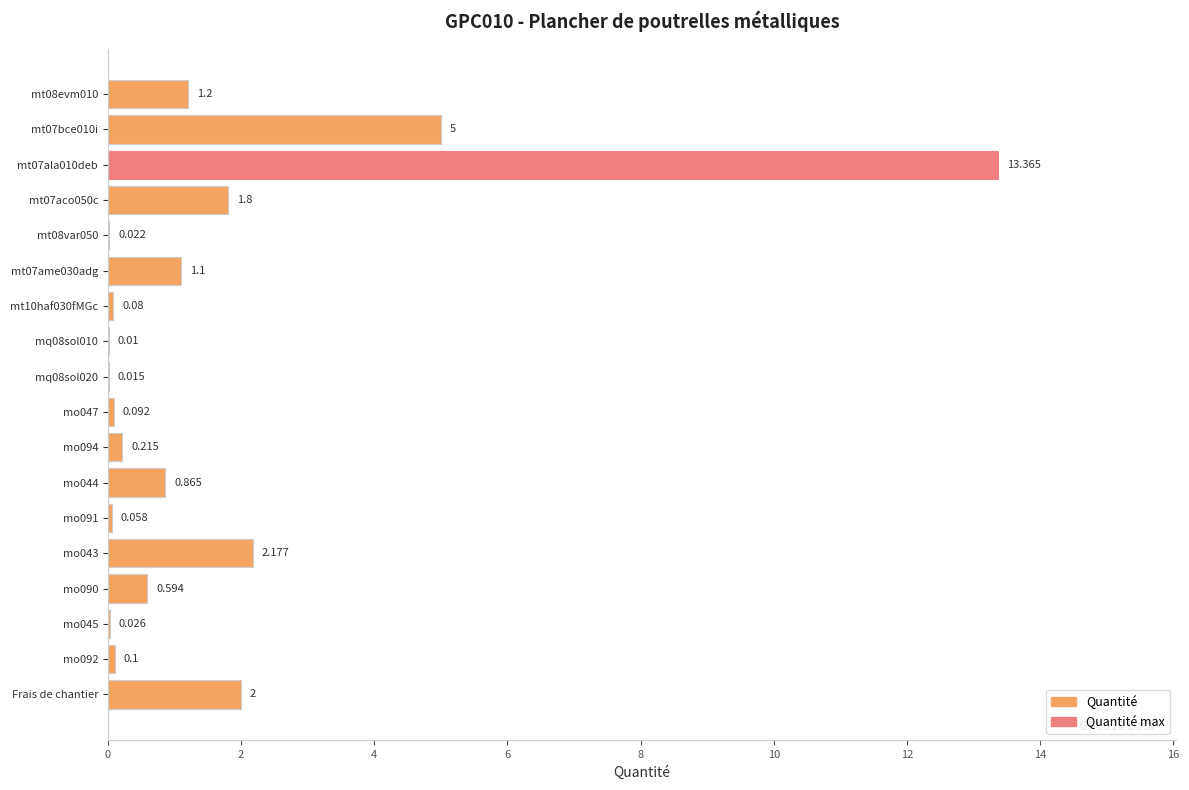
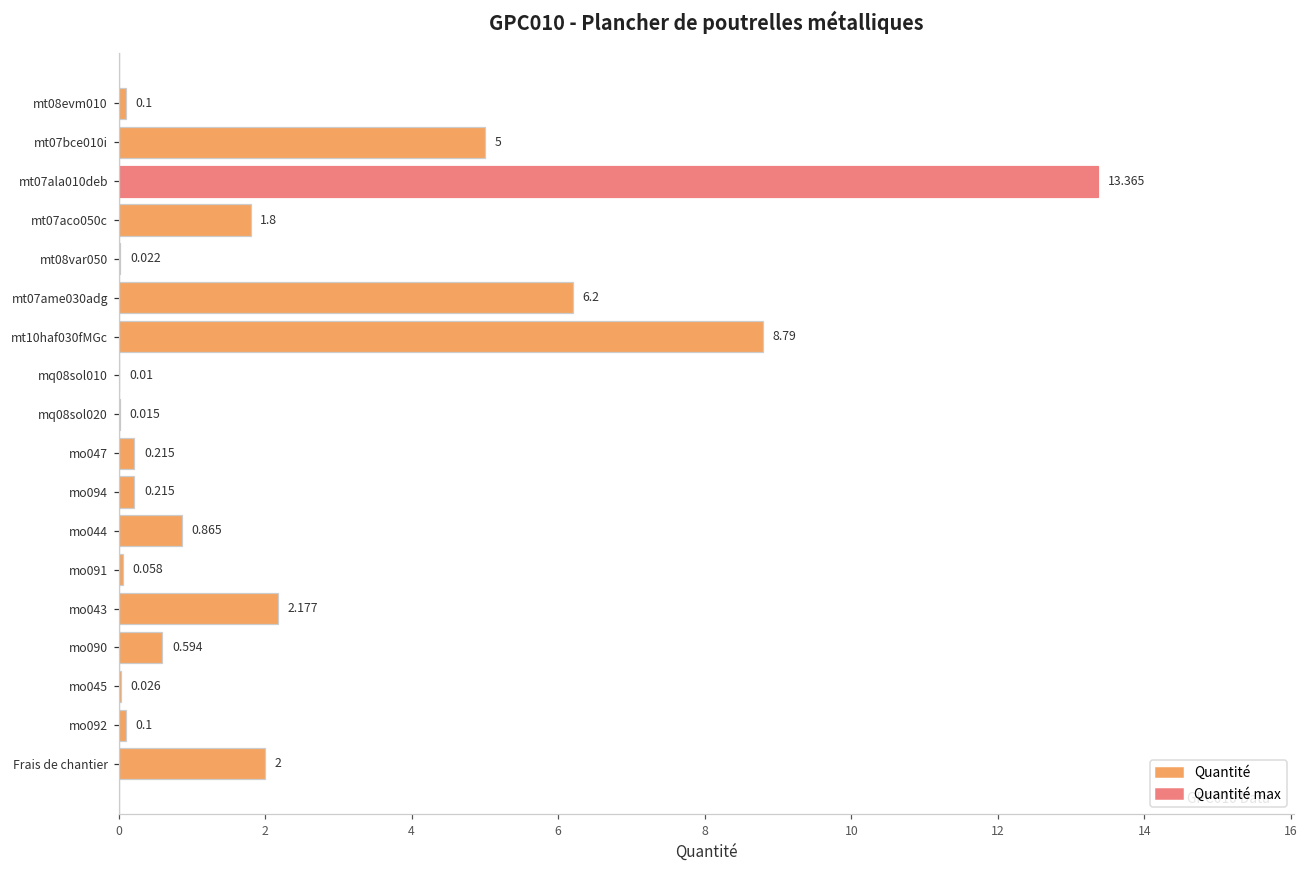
  {
-   "mt08evm010": 1.2,
+   "mt08evm010": 0.1,
    "mt07bce010i": 5,
    "mt07ala010deb": 13.365,
    "mt07aco050c": 1.8,
    "mt08var050": 0.022,
-   "mt07ame030adg": 1.1,
-   "mt10haf030fMGc": 0.08,
+   "mt07ame030adg": 6.2,
+   "mt10haf030fMGc": 8.79,
    "mq08sol010": 0.01,
    "mq08sol020": 0.015,
-   "mo047": 0.092,
+   "mo047": 0.215,
    "mo094": 0.215,
    "mo044": 0.865,
    "mo091": 0.058,
    "mo043": 2.177,
    "mo090": 0.594,
    "mo045": 0.026,
    "mo092": 0.1,
    "Frais de chantier": 2
  }
